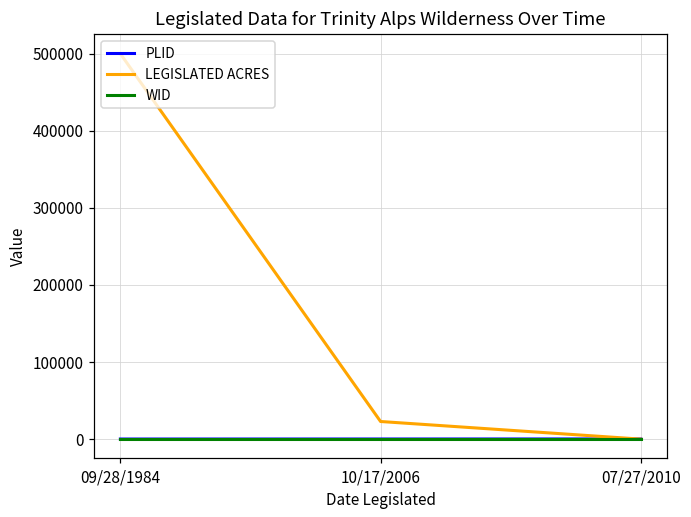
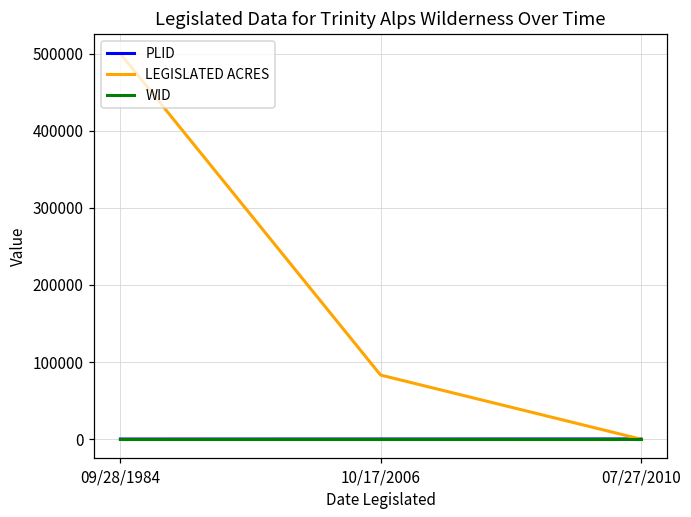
  {
    "WID": {
      "09/28/1984": 0,
      "10/17/2006": 0
    },
    "LEGISLATED ACRES": {
-     "10/17/2006": 20000
+     "10/17/2006": 80000
    }
  }
